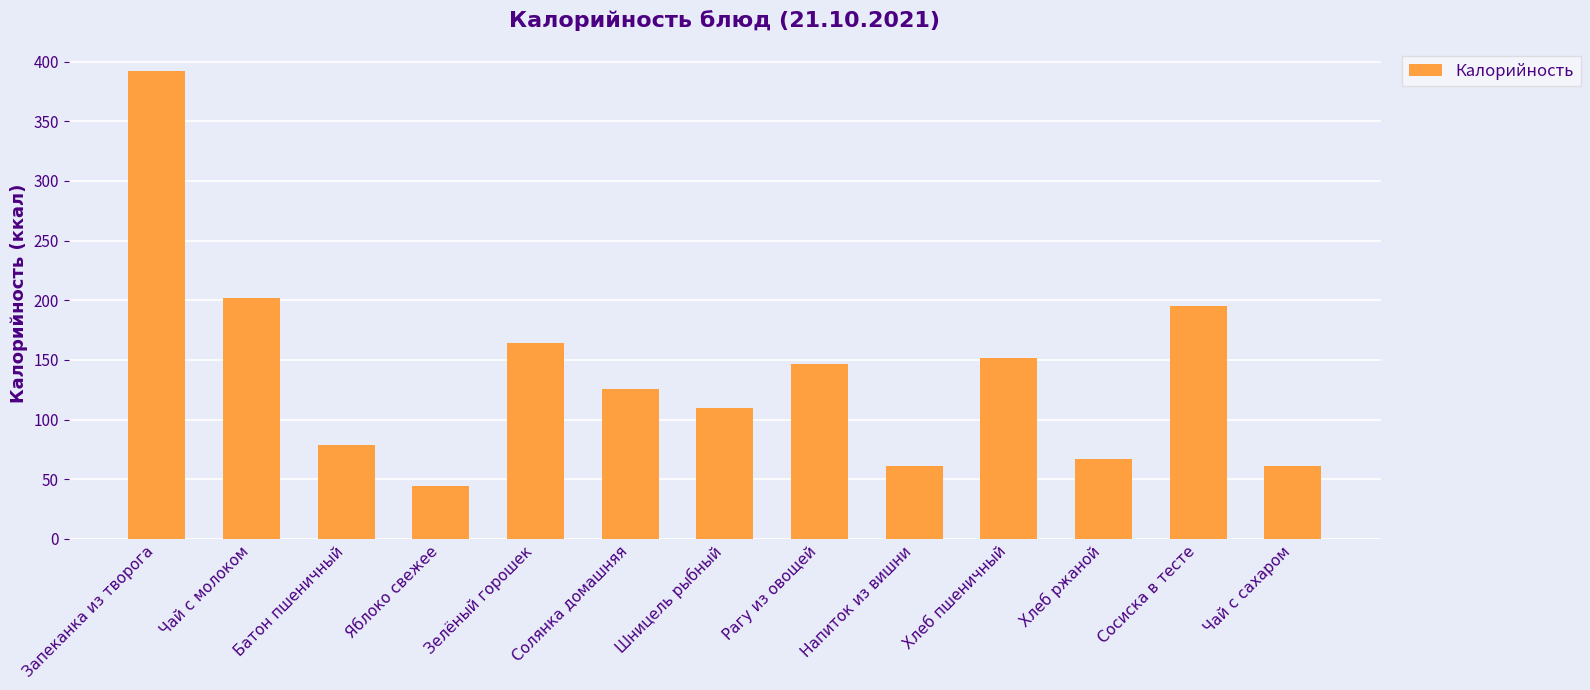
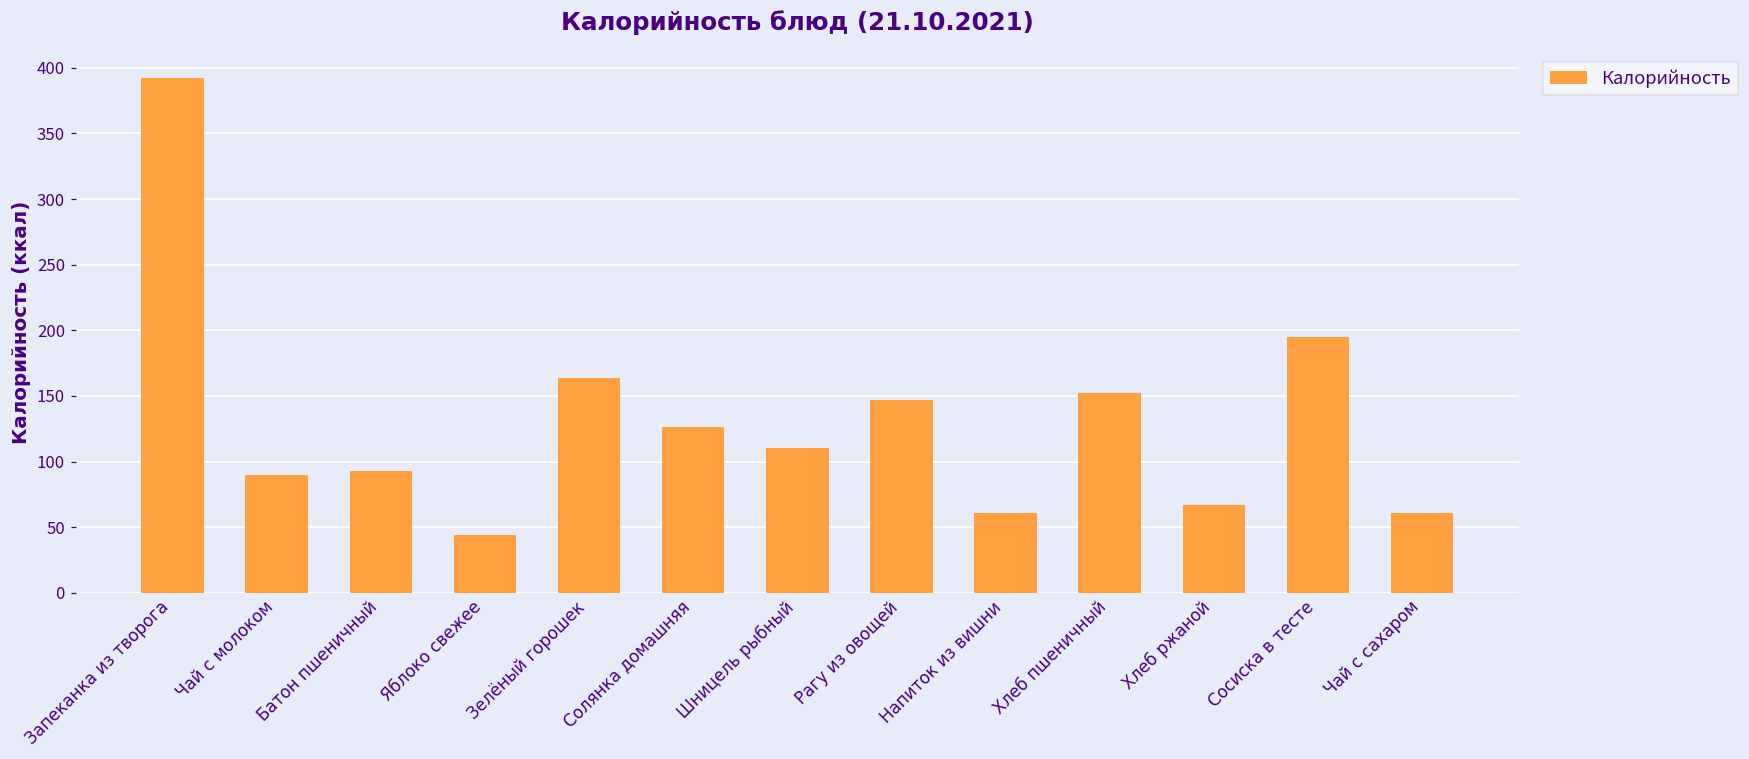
  {
    "Запеканка из творога": 392,
-   "Чай с молоком": 202,
-   "Батон пшеничный": 79,
+   "Чай с молоком": 90,
+   "Батон пшеничный": 93,
    "Яблоко свежее": 44,
    "Зелёный горошек": 164,
    "Солянка домашняя": 126,
    "Шницель рыбный": 110,
    "Рагу из овощей": 147,
    "Напиток из вишни": 61,
    "Хлеб пшеничный": 152,
    "Хлеб ржаной": 67,
    "Сосиска в тесте": 195,
    "Чай с сахаром": 61
  }
